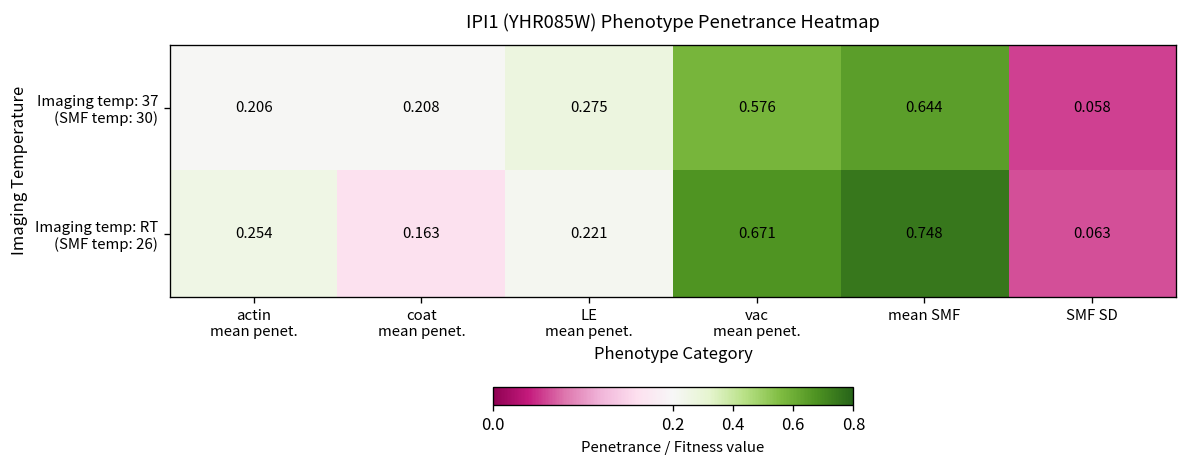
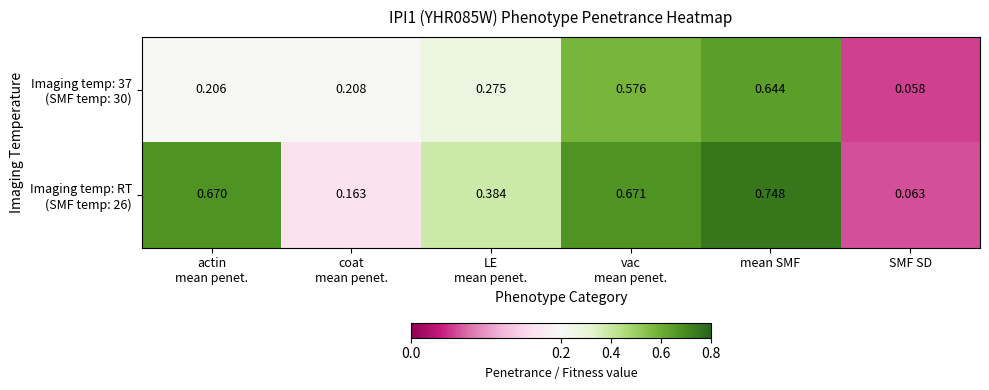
  {
    "Imaging temp: 37 (SMF temp: 30)": {
      "actin mean penet.": 0.206,
      "coat mean penet.": 0.208,
      "LE mean penet.": 0.275,
      "vac mean penet.": 0.576,
      "mean SMF": 0.644,
      "SMF SD": 0.058
    },
    "Imaging temp: RT (SMF temp: 26)": {
-     "actin mean penet.": 0.254,
+     "actin mean penet.": 0.670,
      "coat mean penet.": 0.163,
-     "LE mean penet.": 0.221,
+     "LE mean penet.": 0.384,
      "vac mean penet.": 0.671,
      "mean SMF": 0.748,
      "SMF SD": 0.063
    }
  }
